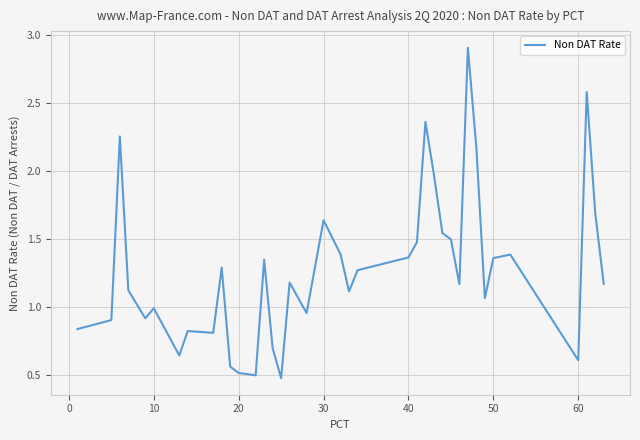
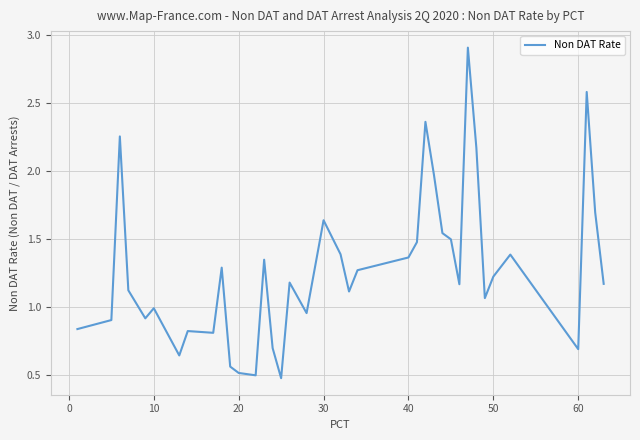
  {
    "10": 0.99,
    "20": 0.52,
    "30": 1.64,
    "40": 1.37,
-   "50": 1.36,
-   "60": 0.61
+   "50": 1.23,
+   "60": 0.69
  }
